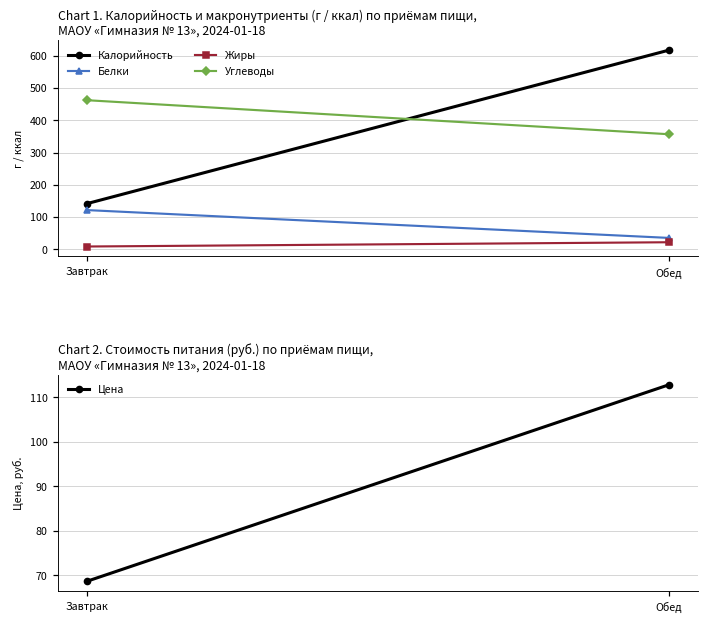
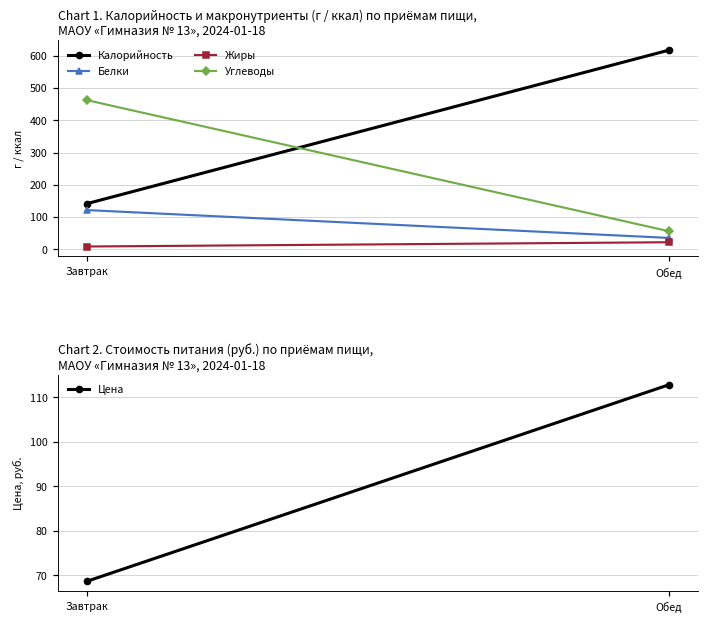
  {
    "Chart 1. Калорийность и макронутриенты (г / ккал) по приёмам пищи, МАОУ «Гимназия № 13», 2024-01-18": {
      "Калорийность": {
        "Завтрак": 140,
        "Обед": 620
      },
      "Белки": {
        "Завтрак": 120,
        "Обед": 40
      },
      "Жиры": {
        "Завтрак": 10,
        "Обед": 20
      },
      "Углеводы": {
        "Завтрак": 460,
-       "Обед": 360
+       "Обед": 60
      }
    },
    "Chart 2. Стоимость питания (руб.) по приёмам пищи, МАОУ «Гимназия № 13», 2024-01-18": {
      "Завтрак": 69,
      "Обед": 113
    }
  }
